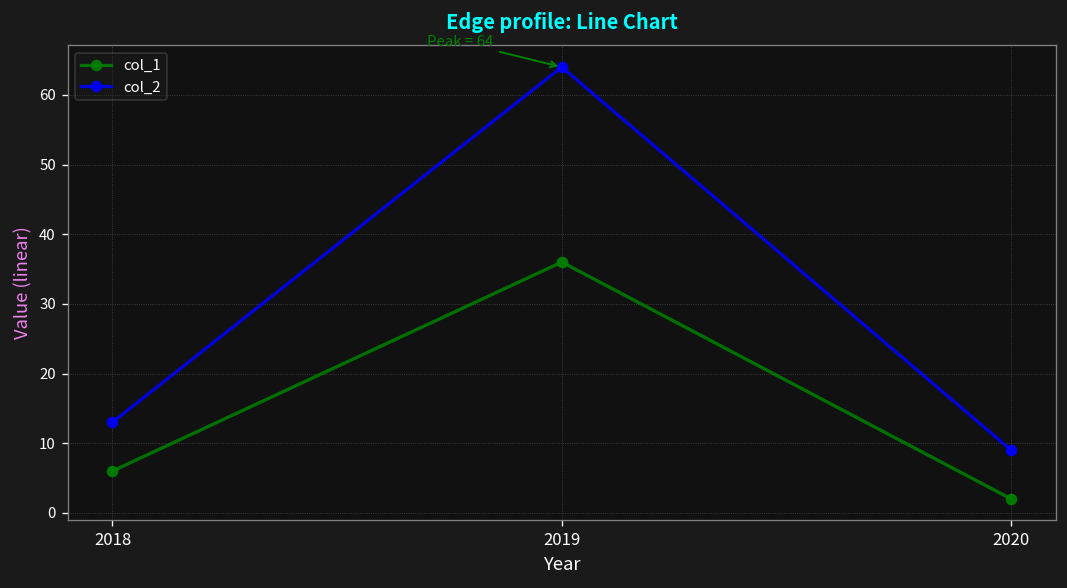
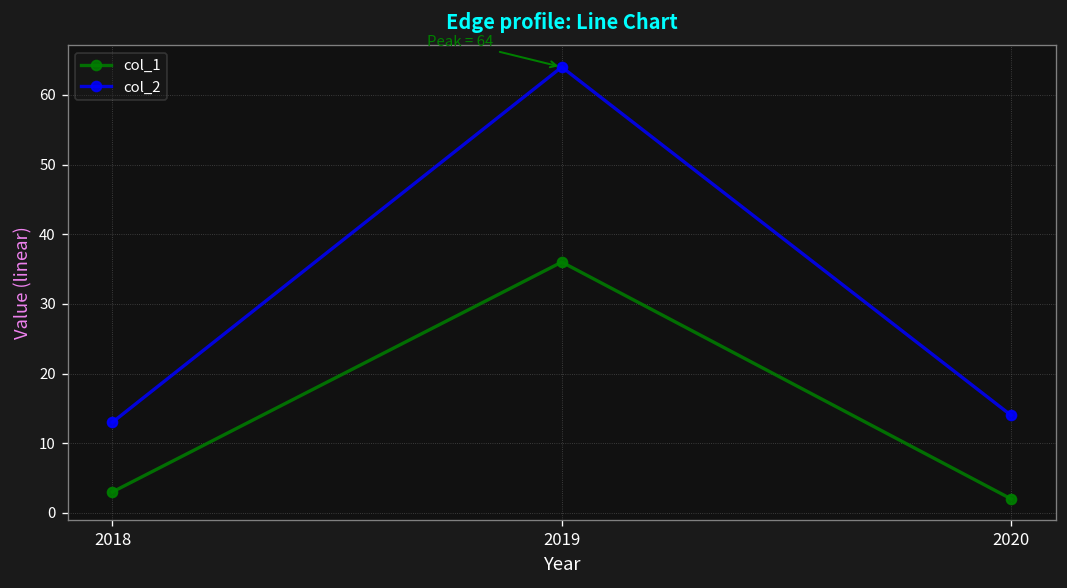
  {
    "col_1": {
-     "2018": 6,
+     "2018": 3,
      "2019": 36,
      "2020": 2
    },
    "col_2": {
      "2018": 13,
-     "2020": 9
+     "2020": 14
    }
  }
